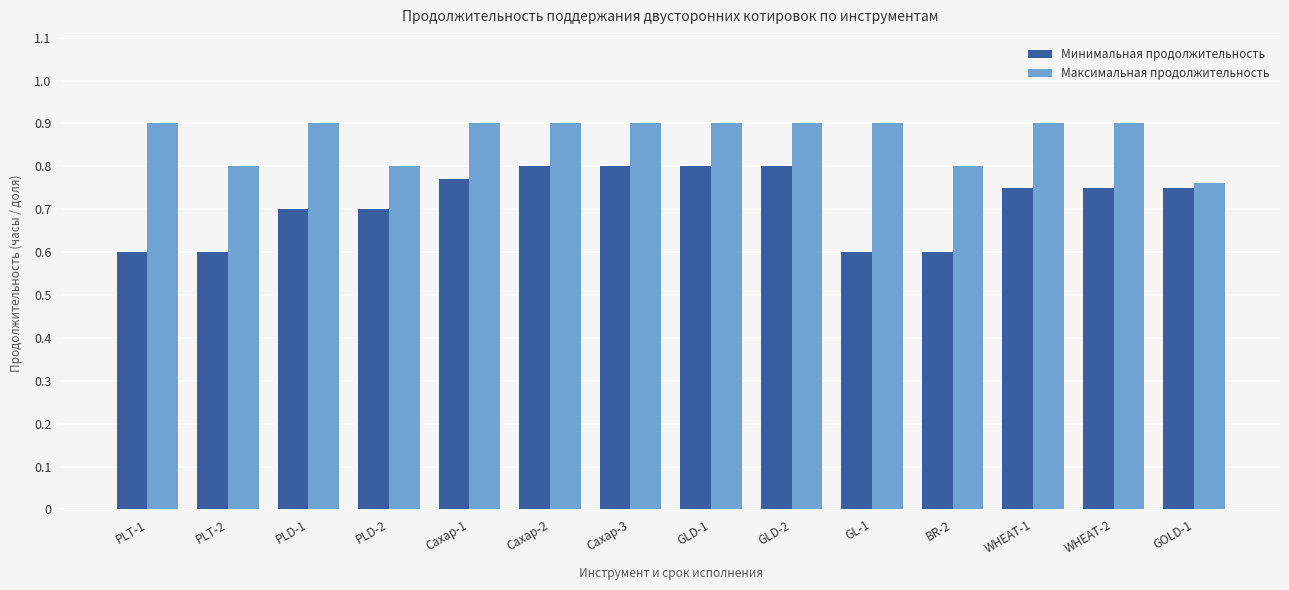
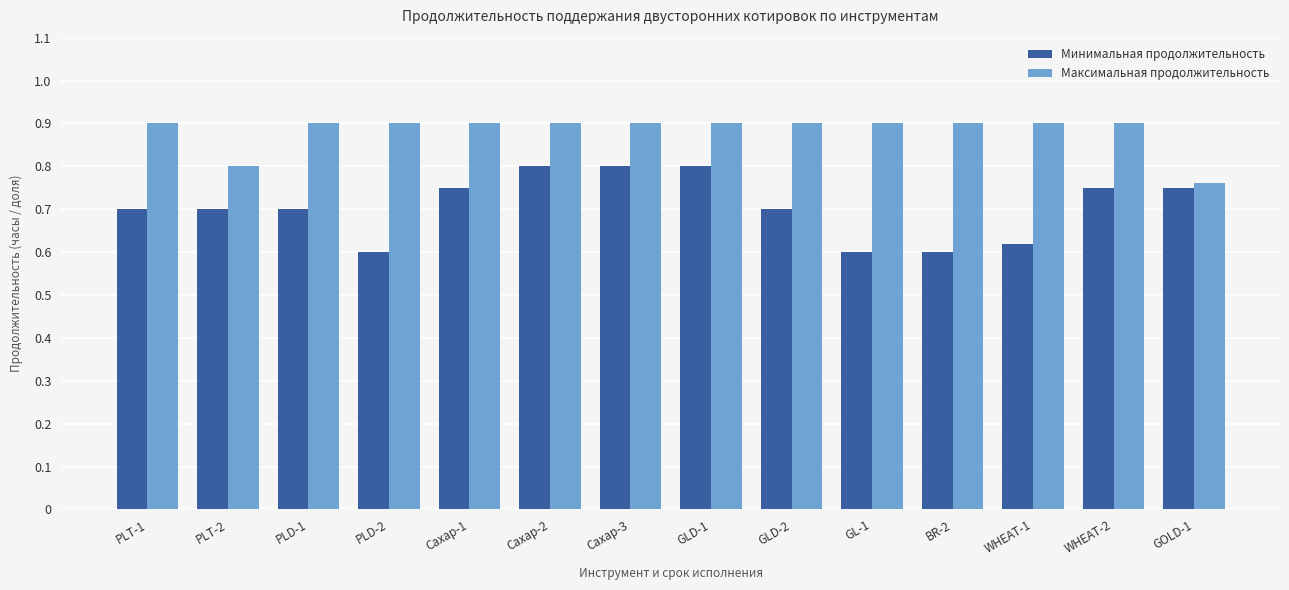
  {
    "Минимальная продолжительность": {
-     "PLT-1": 0.6,
-     "PLT-2": 0.6,
+     "PLT-1": 0.7,
+     "PLT-2": 0.7,
      "PLD-1": 0.70,
-     "PLD-2": 0.7,
-     "Сахар-1": 0.77,
+     "PLD-2": 0.6,
+     "Сахар-1": 0.75,
      "Сахар-2": 0.80,
      "Сахар-3": 0.80,
      "GLD-1": 0.80,
-     "GLD-2": 0.8,
+     "GLD-2": 0.7,
      "GL-1": 0.60,
      "BR-2": 0.60,
-     "WHEAT-1": 0.75,
+     "WHEAT-1": 0.62,
      "WHEAT-2": 0.75,
      "GOLD-1": 0.75
    },
    "Максимальная продолжительность": {
      "PLT-1": 0.9,
      "PLT-2": 0.8,
      "PLD-1": 0.9,
-     "PLD-2": 0.8,
+     "PLD-2": 0.9,
      "Сахар-1": 0.9,
      "Сахар-2": 0.9,
      "Сахар-3": 0.9,
      "GLD-1": 0.9,
      "GLD-2": 0.9,
      "GL-1": 0.9,
-     "BR-2": 0.8,
+     "BR-2": 0.9,
      "WHEAT-1": 0.9,
      "WHEAT-2": 0.9,
      "GOLD-1": 0.76
    }
  }
